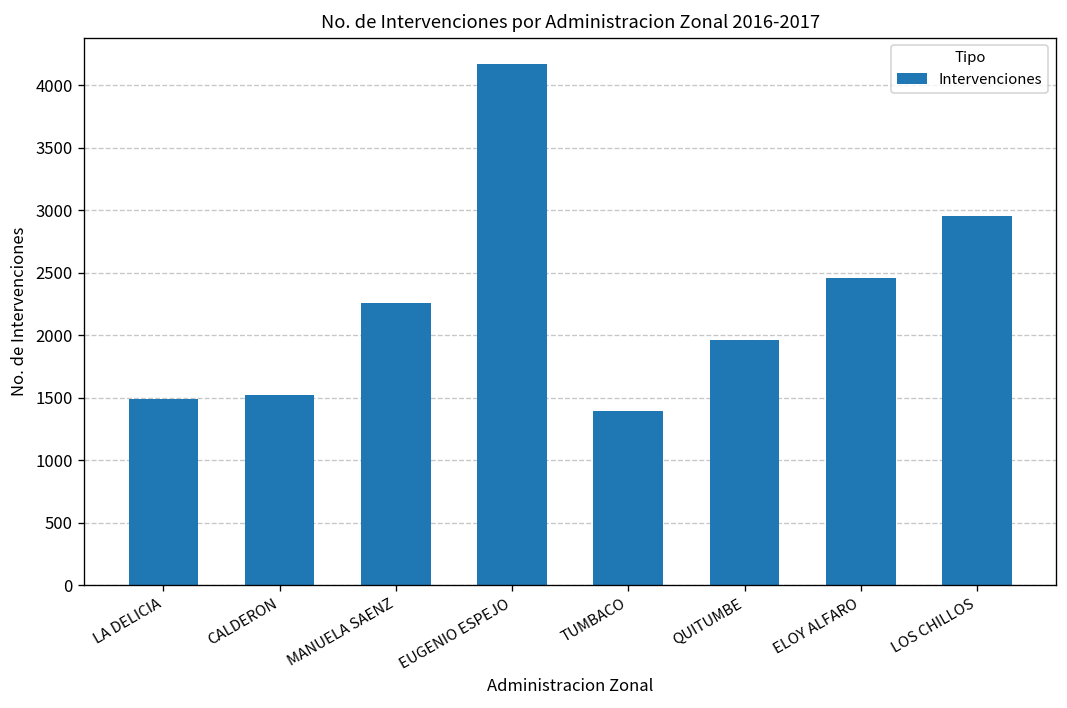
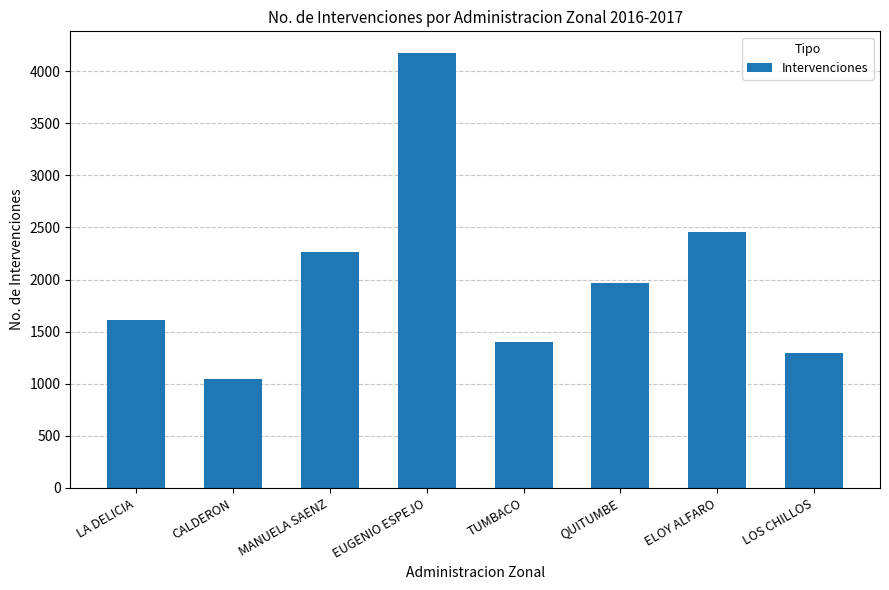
  {
-   "LA DELICIA": 1490,
-   "CALDERON": 1520,
+   "LA DELICIA": 1620,
+   "CALDERON": 1050,
    "MANUELA SAENZ": 2260,
    "EUGENIO ESPEJO": 4170,
    "TUMBACO": 1400,
    "QUITUMBE": 1970,
    "ELOY ALFARO": 2460,
-   "LOS CHILLOS": 2950
+   "LOS CHILLOS": 1290
  }
